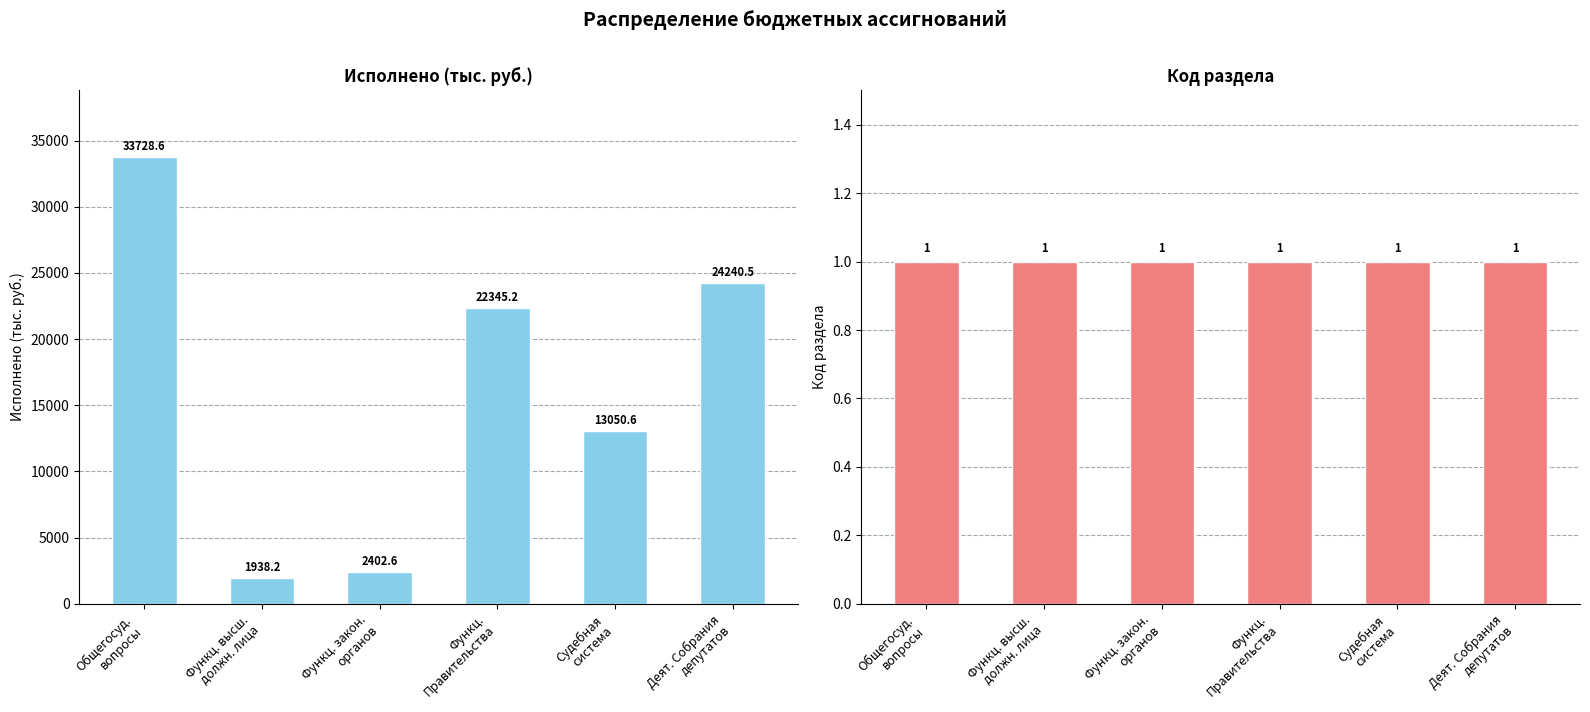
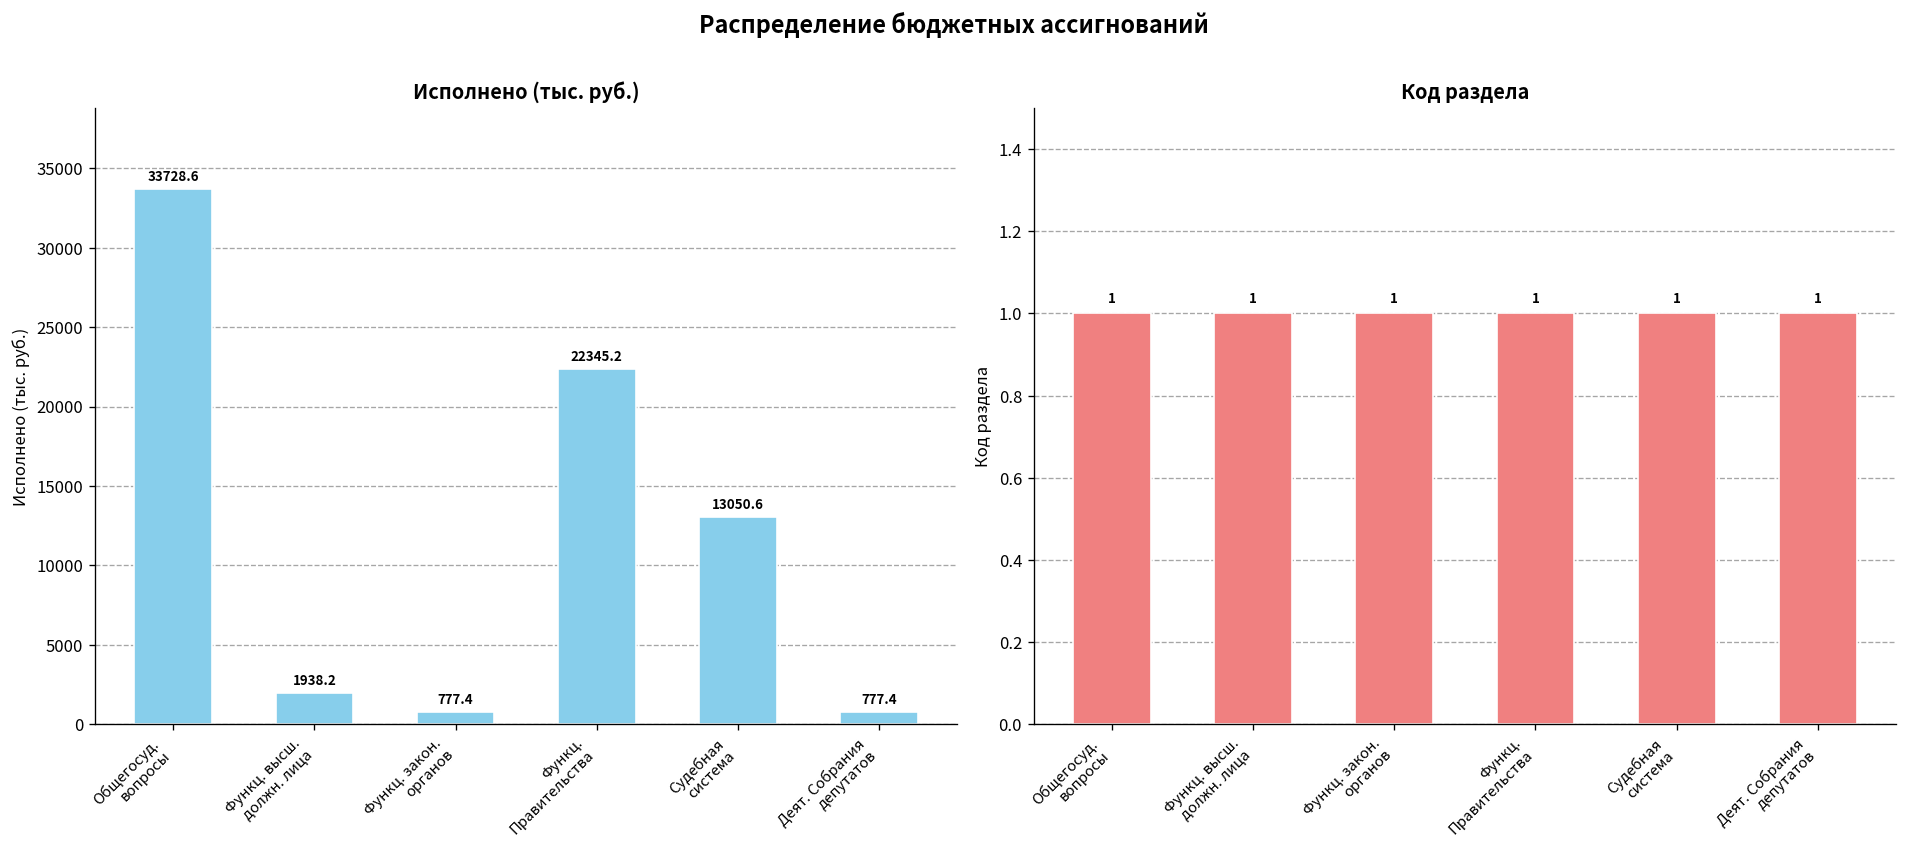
  {
    "Исполнено (тыс. руб.)": {
      "Общегосуд. вопросы": 33728.6,
      "Функц. высш. должн. лица": 1938.2,
-     "Функц. закон. органов": 2402.6,
+     "Функц. закон. органов": 777.4,
      "Функц. Правительства": 22345.2,
      "Судебная система": 13050.6,
-     "Деят. Собрания депутатов": 24240.5
+     "Деят. Собрания депутатов": 777.4
    },
    "Код раздела": {
      "Общегосуд. вопросы": 1,
      "Функц. высш. должн. лица": 1,
      "Функц. закон. органов": 1,
      "Функц. Правительства": 1,
      "Судебная система": 1,
      "Деят. Собрания депутатов": 1
    }
  }
